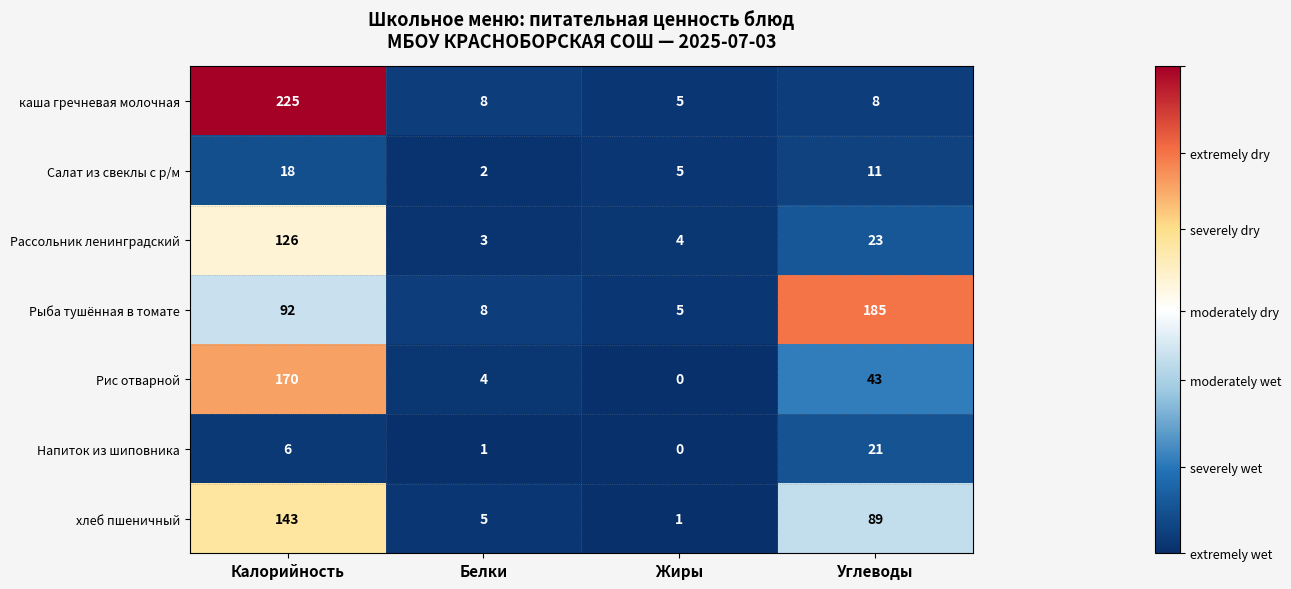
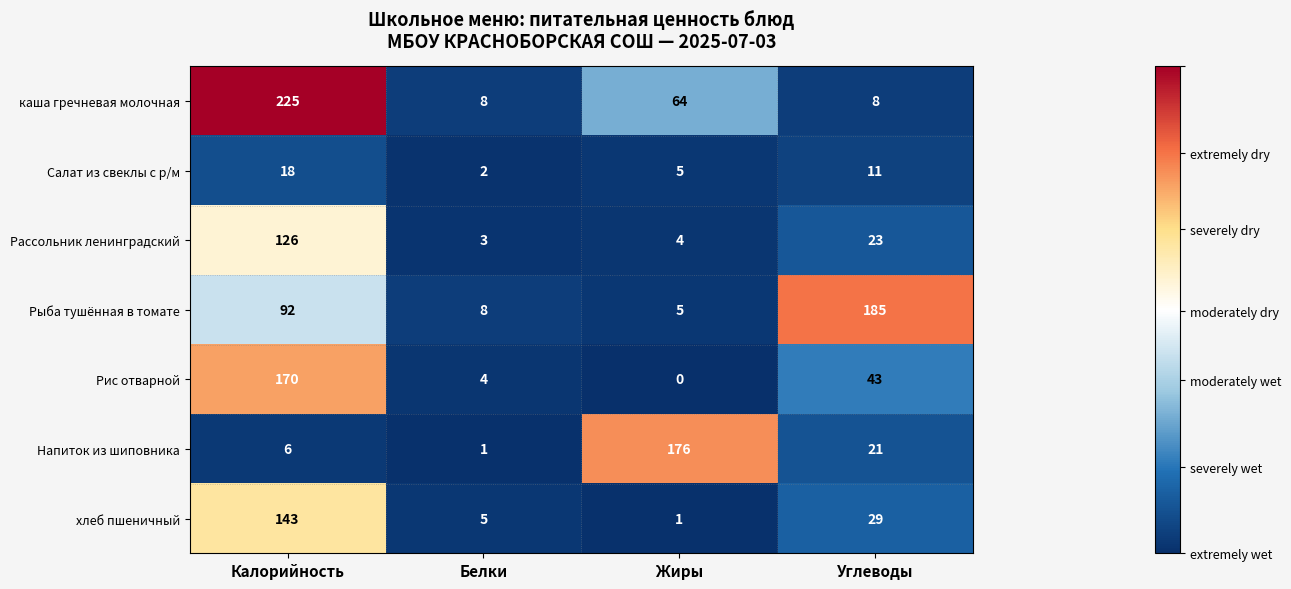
  {
    "каша гречневая молочная": {
      "Калорийность": 225,
      "Белки": 8,
-     "Жиры": 5,
+     "Жиры": 64,
      "Углеводы": 8
    },
    "Салат из свеклы с р/м": {
      "Калорийность": 18,
      "Белки": 2,
      "Жиры": 5,
      "Углеводы": 11
    },
    "Рассольник ленинградский": {
      "Калорийность": 126,
      "Белки": 3,
      "Жиры": 4,
      "Углеводы": 23
    },
    "Рыба тушённая в томате": {
      "Калорийность": 92,
      "Белки": 8,
      "Жиры": 5,
      "Углеводы": 185
    },
    "Рис отварной": {
      "Калорийность": 170,
      "Белки": 4,
      "Жиры": 0,
      "Углеводы": 43
    },
    "Напиток из шиповника": {
      "Калорийность": 6,
      "Белки": 1,
-     "Жиры": 0,
+     "Жиры": 176,
      "Углеводы": 21
    },
    "хлеб пшеничный": {
      "Калорийность": 143,
      "Белки": 5,
      "Жиры": 1,
-     "Углеводы": 89
+     "Углеводы": 29
    }
  }
